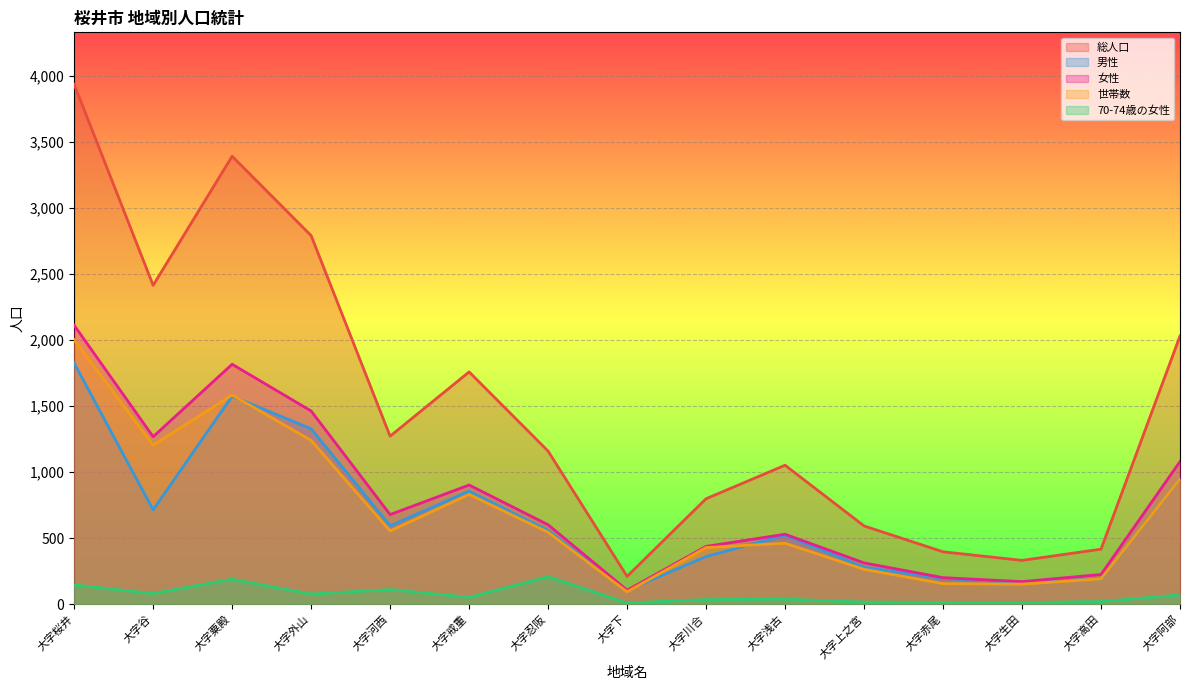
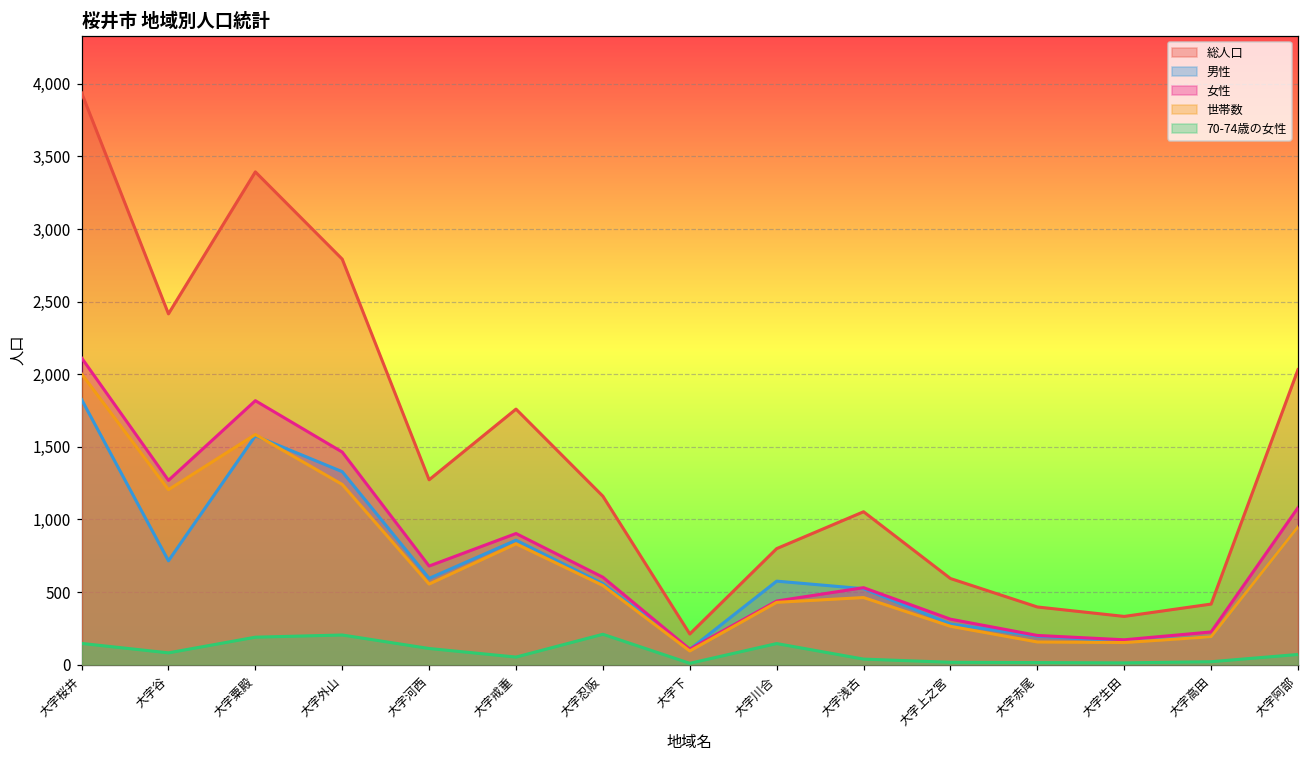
  {
    "男性": {
      "大字桜井": "1,830",
      "大字谷": "720",
      "大字外山": "1,330",
      "大字河西": "590",
      "大字戒重": "860",
-     "大字川合": "360"
+     "大字川合": "580"
    },
    "70-74歳の女性": {
      "大字桜井": "150",
      "大字谷": "80",
      "大字粟殿": "190",
-     "大字外山": "80",
+     "大字外山": "200",
      "大字河西": "110",
      "大字戒重": "50",
      "大字忍阪": "210",
      "大字下": "10",
-     "大字川合": "40",
+     "大字川合": "150",
      "大字浅古": "40",
      "大字上之宮": "20",
      "大字赤尾": "10",
      "大字生田": "10",
      "大字高田": "20",
      "大字阿部": "70"
    }
  }
